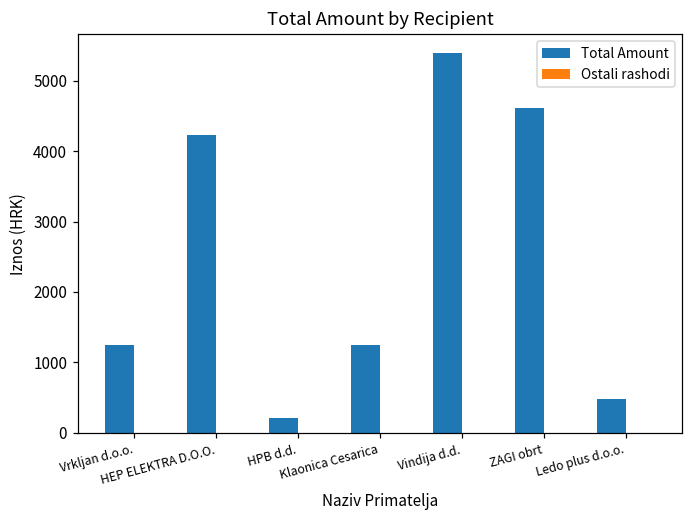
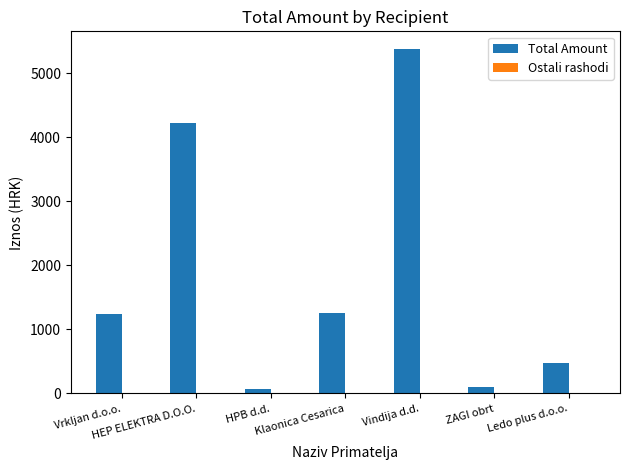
  {
    "Total Amount": {
      "Vrkljan d.o.o.": 1200,
      "HEP ELEKTRA D.O.O.": 4200,
-     "HPB d.d.": 200,
+     "HPB d.d.": 100,
      "Klaonica Cesarica": 1300,
      "Vindija d.d.": 5400,
-     "ZAGI obrt": 4600,
+     "ZAGI obrt": 100,
      "Ledo plus d.o.o.": 500
    },
    "Ostali rashodi": {
      "Vrkljan d.o.o.": 0,
      "HEP ELEKTRA D.O.O.": 0,
      "HPB d.d.": 0,
      "Klaonica Cesarica": 0,
      "Vindija d.d.": 0,
      "ZAGI obrt": 0,
      "Ledo plus d.o.o.": 0
    }
  }
